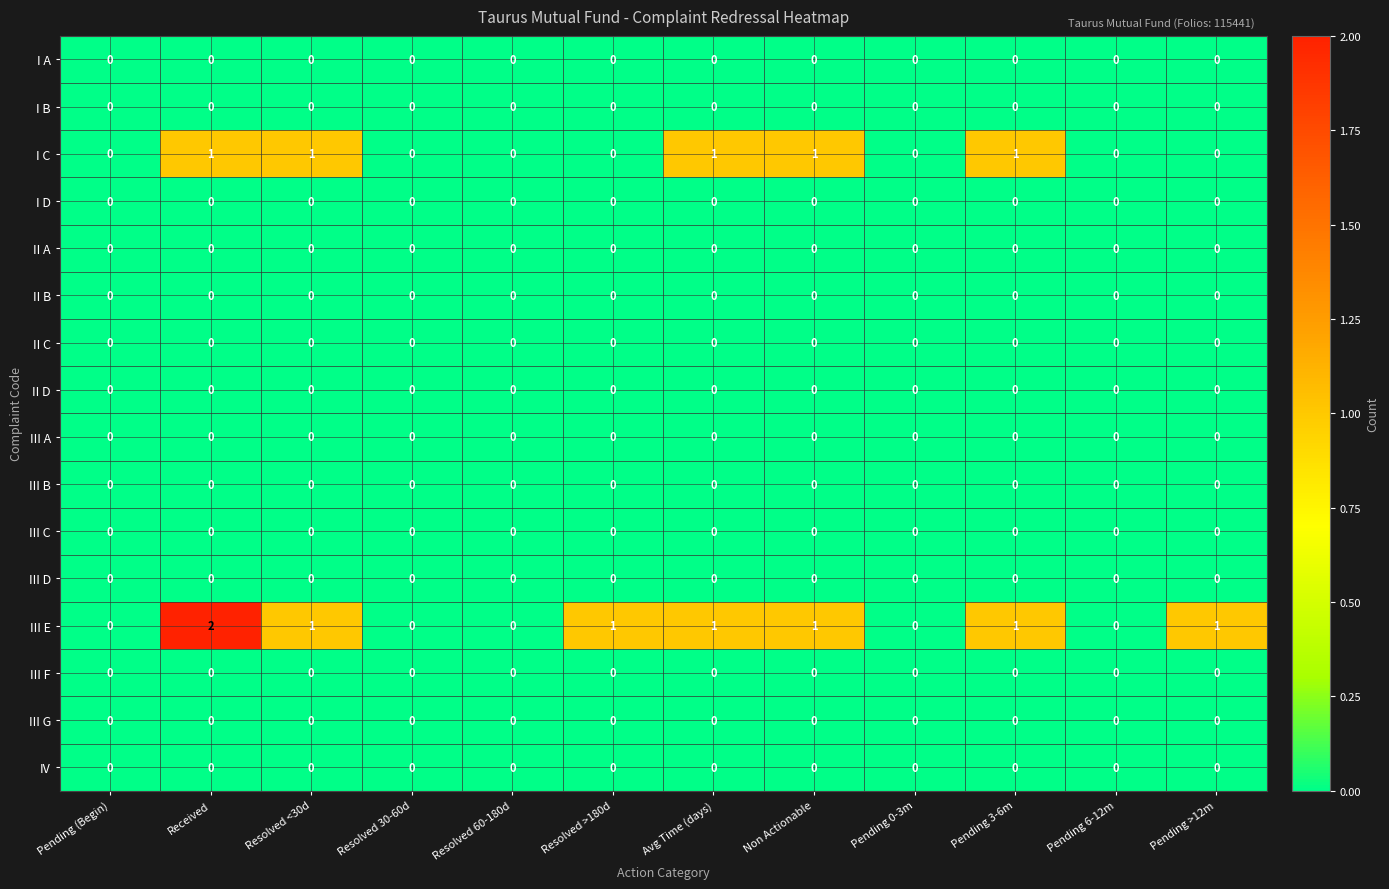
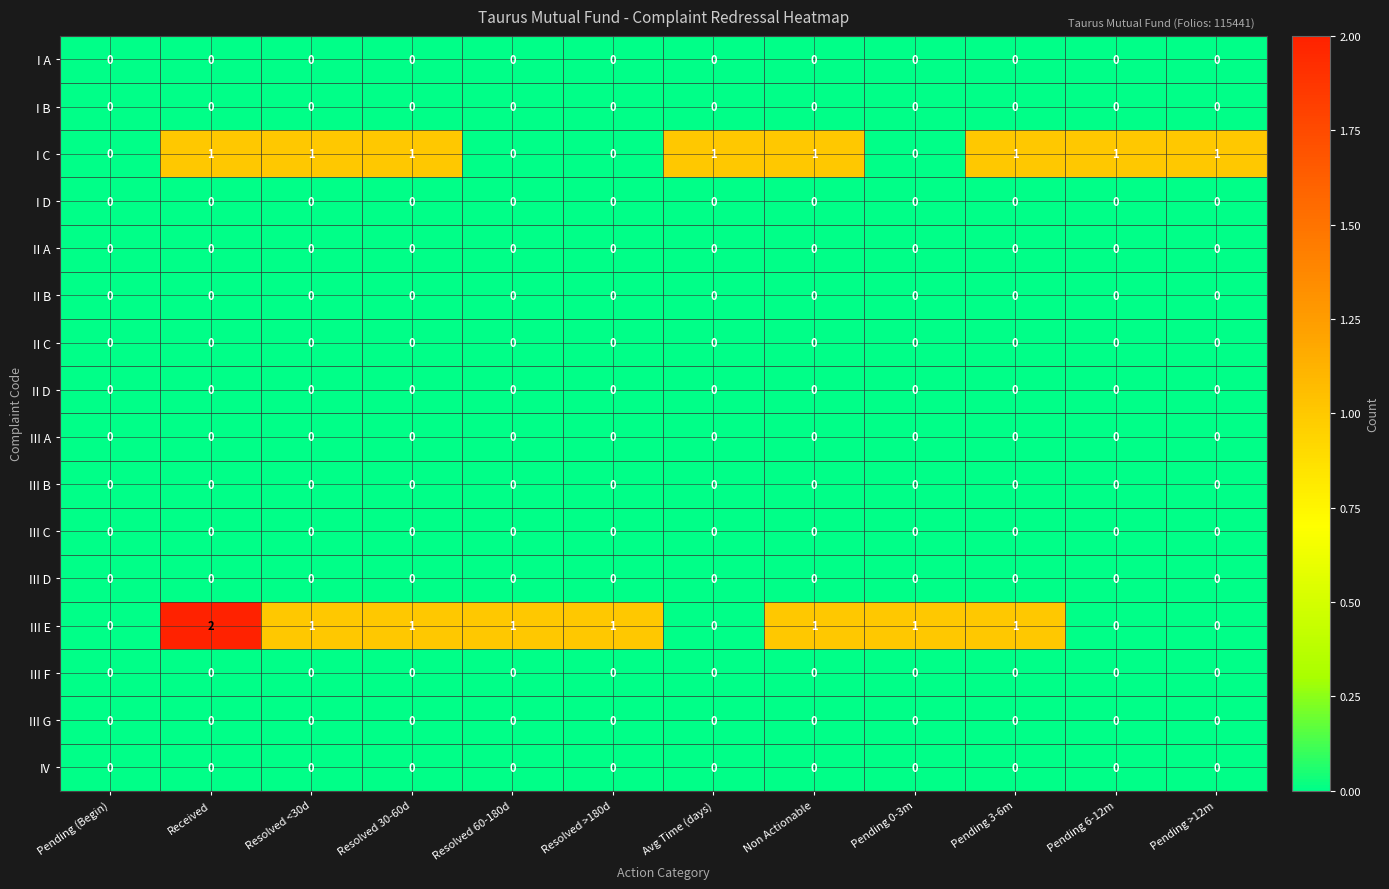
  {
    "I A": {
      "Pending (Begin)": 0,
      "Received": 0,
      "Resolved <30d": 0,
      "Resolved 30-60d": 0,
      "Resolved 60-180d": 0,
      "Resolved >180d": 0,
      "Avg Time (days)": 0,
      "Non Actionable": 0,
      "Pending 0-3m": 0,
      "Pending 3-6m": 0,
      "Pending 6-12m": 0,
      "Pending >12m": 0
    },
    "I B": {
      "Pending (Begin)": 0,
      "Received": 0,
      "Resolved <30d": 0,
      "Resolved 30-60d": 0,
      "Resolved 60-180d": 0,
      "Resolved >180d": 0,
      "Avg Time (days)": 0,
      "Non Actionable": 0,
      "Pending 0-3m": 0,
      "Pending 3-6m": 0,
      "Pending 6-12m": 0,
      "Pending >12m": 0
    },
    "I C": {
      "Pending (Begin)": 0,
      "Received": 1,
      "Resolved <30d": 1,
-     "Resolved 30-60d": 0,
+     "Resolved 30-60d": 1,
      "Resolved 60-180d": 0,
      "Resolved >180d": 0,
      "Avg Time (days)": 1,
      "Non Actionable": 1,
      "Pending 0-3m": 0,
      "Pending 3-6m": 1,
-     "Pending 6-12m": 0,
-     "Pending >12m": 0
+     "Pending 6-12m": 1,
+     "Pending >12m": 1
    },
    "I D": {
      "Pending (Begin)": 0,
      "Received": 0,
      "Resolved <30d": 0,
      "Resolved 30-60d": 0,
      "Resolved 60-180d": 0,
      "Resolved >180d": 0,
      "Avg Time (days)": 0,
      "Non Actionable": 0,
      "Pending 0-3m": 0,
      "Pending 3-6m": 0,
      "Pending 6-12m": 0,
      "Pending >12m": 0
    },
    "II A": {
      "Pending (Begin)": 0,
      "Received": 0,
      "Resolved <30d": 0,
      "Resolved 30-60d": 0,
      "Resolved 60-180d": 0,
      "Resolved >180d": 0,
      "Avg Time (days)": 0,
      "Non Actionable": 0,
      "Pending 0-3m": 0,
      "Pending 3-6m": 0,
      "Pending 6-12m": 0,
      "Pending >12m": 0
    },
    "II B": {
      "Pending (Begin)": 0,
      "Received": 0,
      "Resolved <30d": 0,
      "Resolved 30-60d": 0,
      "Resolved 60-180d": 0,
      "Resolved >180d": 0,
      "Avg Time (days)": 0,
      "Non Actionable": 0,
      "Pending 0-3m": 0,
      "Pending 3-6m": 0,
      "Pending 6-12m": 0,
      "Pending >12m": 0
    },
    "II C": {
      "Pending (Begin)": 0,
      "Received": 0,
      "Resolved <30d": 0,
      "Resolved 30-60d": 0,
      "Resolved 60-180d": 0,
      "Resolved >180d": 0,
      "Avg Time (days)": 0,
      "Non Actionable": 0,
      "Pending 0-3m": 0,
      "Pending 3-6m": 0,
      "Pending 6-12m": 0,
      "Pending >12m": 0
    },
    "II D": {
      "Pending (Begin)": 0,
      "Received": 0,
      "Resolved <30d": 0,
      "Resolved 30-60d": 0,
      "Resolved 60-180d": 0,
      "Resolved >180d": 0,
      "Avg Time (days)": 0,
      "Non Actionable": 0,
      "Pending 0-3m": 0,
      "Pending 3-6m": 0,
      "Pending 6-12m": 0,
      "Pending >12m": 0
    },
    "III A": {
      "Pending (Begin)": 0,
      "Received": 0,
      "Resolved <30d": 0,
      "Resolved 30-60d": 0,
      "Resolved 60-180d": 0,
      "Resolved >180d": 0,
      "Avg Time (days)": 0,
      "Non Actionable": 0,
      "Pending 0-3m": 0,
      "Pending 3-6m": 0,
      "Pending 6-12m": 0,
      "Pending >12m": 0
    },
    "III B": {
      "Pending (Begin)": 0,
      "Received": 0,
      "Resolved <30d": 0,
      "Resolved 30-60d": 0,
      "Resolved 60-180d": 0,
      "Resolved >180d": 0,
      "Avg Time (days)": 0,
      "Non Actionable": 0,
      "Pending 0-3m": 0,
      "Pending 3-6m": 0,
      "Pending 6-12m": 0,
      "Pending >12m": 0
    },
    "III C": {
      "Pending (Begin)": 0,
      "Received": 0,
      "Resolved <30d": 0,
      "Resolved 30-60d": 0,
      "Resolved 60-180d": 0,
      "Resolved >180d": 0,
      "Avg Time (days)": 0,
      "Non Actionable": 0,
      "Pending 0-3m": 0,
      "Pending 3-6m": 0,
      "Pending 6-12m": 0,
      "Pending >12m": 0
    },
    "III D": {
      "Pending (Begin)": 0,
      "Received": 0,
      "Resolved <30d": 0,
      "Resolved 30-60d": 0,
      "Resolved 60-180d": 0,
      "Resolved >180d": 0,
      "Avg Time (days)": 0,
      "Non Actionable": 0,
      "Pending 0-3m": 0,
      "Pending 3-6m": 0,
      "Pending 6-12m": 0,
      "Pending >12m": 0
    },
    "III E": {
      "Pending (Begin)": 0,
      "Received": 2,
      "Resolved <30d": 1,
-     "Resolved 30-60d": 0,
-     "Resolved 60-180d": 0,
+     "Resolved 30-60d": 1,
+     "Resolved 60-180d": 1,
      "Resolved >180d": 1,
-     "Avg Time (days)": 1,
+     "Avg Time (days)": 0,
      "Non Actionable": 1,
-     "Pending 0-3m": 0,
+     "Pending 0-3m": 1,
      "Pending 3-6m": 1,
      "Pending 6-12m": 0,
-     "Pending >12m": 1
+     "Pending >12m": 0
    },
    "III F": {
      "Pending (Begin)": 0,
      "Received": 0,
      "Resolved <30d": 0,
      "Resolved 30-60d": 0,
      "Resolved 60-180d": 0,
      "Resolved >180d": 0,
      "Avg Time (days)": 0,
      "Non Actionable": 0,
      "Pending 0-3m": 0,
      "Pending 3-6m": 0,
      "Pending 6-12m": 0,
      "Pending >12m": 0
    },
    "III G": {
      "Pending (Begin)": 0,
      "Received": 0,
      "Resolved <30d": 0,
      "Resolved 30-60d": 0,
      "Resolved 60-180d": 0,
      "Resolved >180d": 0,
      "Avg Time (days)": 0,
      "Non Actionable": 0,
      "Pending 0-3m": 0,
      "Pending 3-6m": 0,
      "Pending 6-12m": 0,
      "Pending >12m": 0
    },
    "IV": {
      "Pending (Begin)": 0,
      "Received": 0,
      "Resolved <30d": 0,
      "Resolved 30-60d": 0,
      "Resolved 60-180d": 0,
      "Resolved >180d": 0,
      "Avg Time (days)": 0,
      "Non Actionable": 0,
      "Pending 0-3m": 0,
      "Pending 3-6m": 0,
      "Pending 6-12m": 0,
      "Pending >12m": 0
    }
  }
